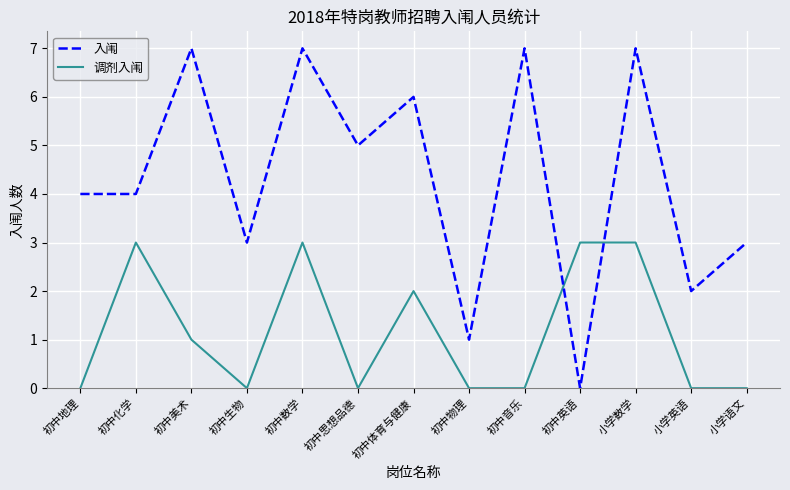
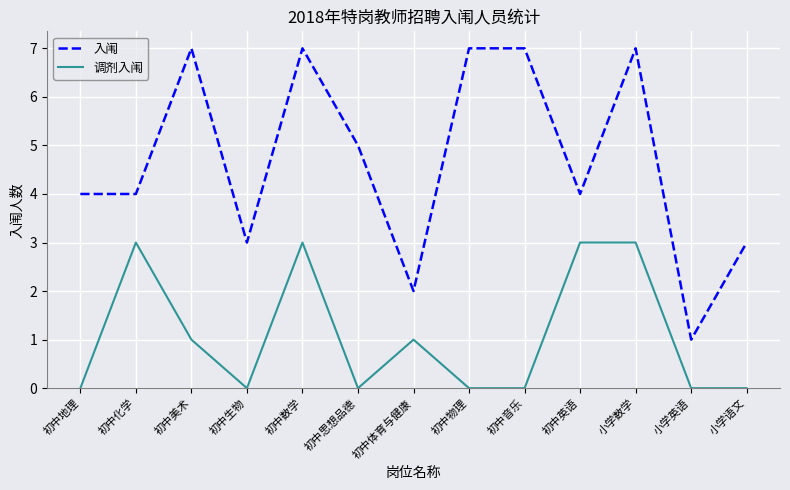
  {
    "入闱": {
      "初中地理": 4,
      "初中化学": 4,
      "初中美术": 7,
      "初中生物": 3,
      "初中数学": 7,
      "初中思想品德": 5,
-     "初中体育与健康": 6,
-     "初中物理": 1,
+     "初中体育与健康": 2,
+     "初中物理": 7,
      "初中音乐": 7,
-     "初中英语": 0,
+     "初中英语": 4,
      "小学数学": 7,
-     "小学英语": 2,
+     "小学英语": 1,
      "小学语文": 3
    },
    "调剂入闱": {
      "初中地理": 0,
      "初中化学": 3,
      "初中美术": 1,
      "初中生物": 0,
      "初中数学": 3,
      "初中思想品德": 0,
-     "初中体育与健康": 2,
+     "初中体育与健康": 1,
      "初中物理": 0,
      "初中音乐": 0,
      "初中英语": 3,
      "小学数学": 3,
      "小学英语": 0,
      "小学语文": 0
    }
  }
